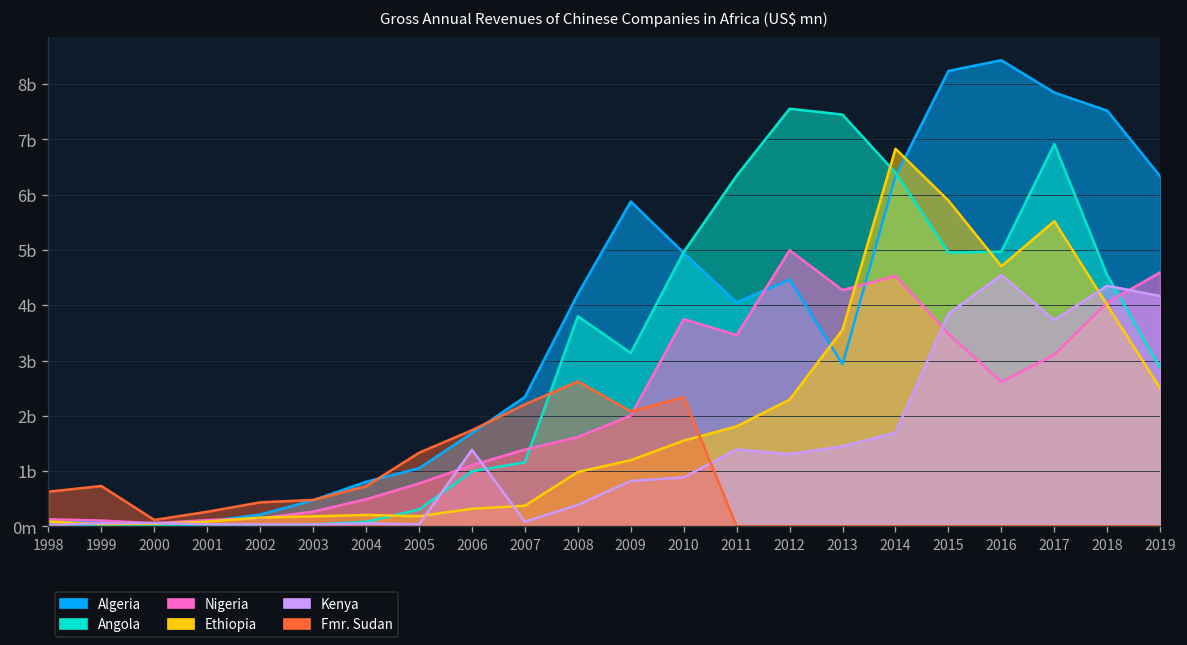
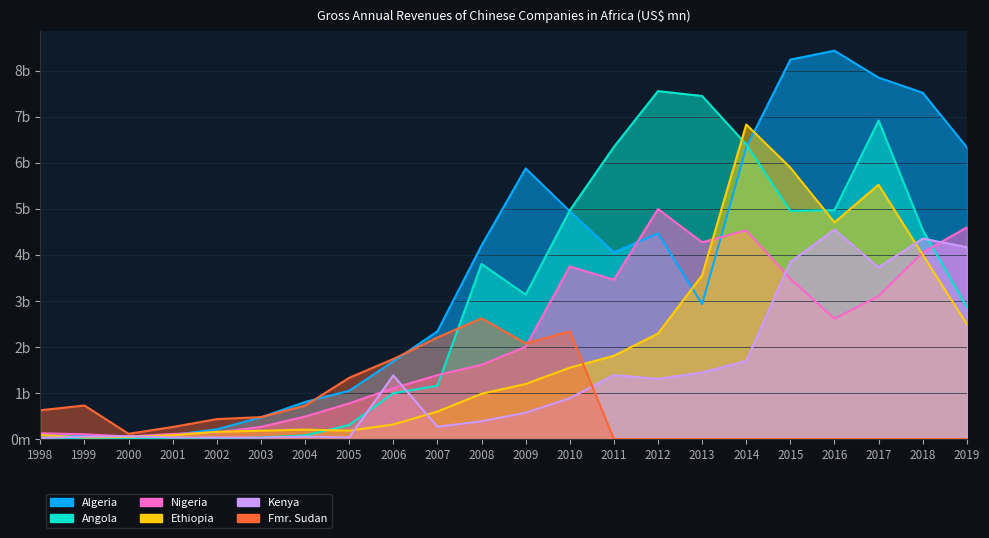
  {
    "Algeria": {
      "2002": "0.2b",
      "2004": "0.8b",
      "2005": "1.1b",
      "2007": "2.3b",
      "2008": "4.2b",
      "2009": "5.9b",
      "2011": "4.1b",
      "2012": "4.5b",
      "2013": "2.9b",
      "2014": "6.3b",
      "2015": "8.2b",
      "2016": "8.4b",
      "2017": "7.8b",
      "2018": "7.5b",
      "2019": "6.3b"
    },
    "Angola": {
      "2005": "0.3b",
      "2006": "1.0b",
      "2007": "1.2b",
      "2008": "3.8b",
      "2009": "3.1b",
      "2011": "6.3b",
      "2012": "7.6b",
      "2013": "7.5b",
      "2014": "6.4b",
      "2015": "5.0b",
      "2016": "5.0b",
      "2017": "6.9b",
      "2018": "4.5b",
      "2019": "2.9b"
    },
    "Nigeria": {
      "2003": "0.3b",
      "2004": "0.5b",
      "2005": "0.8b",
      "2006": "1.1b",
      "2007": "1.4b",
      "2008": "1.6b",
      "2009": "2.0b",
      "2010": "3.7b",
      "2011": "3.5b",
      "2012": "5.0b",
      "2013": "4.3b",
      "2014": "4.5b",
      "2015": "3.5b",
      "2016": "2.6b",
      "2017": "3.1b",
      "2019": "4.6b"
    },
    "Ethiopia": {
      "2003": "0.2b",
      "2004": "0.2b",
      "2005": "0.2b",
      "2006": "0.3b",
-     "2007": "0.4b",
+     "2007": "0.6b",
      "2008": "1.0b",
      "2009": "1.2b",
      "2010": "1.5b",
      "2011": "1.8b",
      "2012": "2.3b",
      "2013": "3.6b",
      "2014": "6.8b",
      "2015": "5.9b",
      "2016": "4.7b",
      "2017": "5.5b",
      "2019": "2.5b"
    },
    "Kenya": {
      "2005": "0.0b",
      "2006": "1.4b",
-     "2007": "0.1b",
+     "2007": "0.3b",
      "2008": "0.4b",
-     "2009": "0.8b",
+     "2009": "0.6b",
      "2010": "0.9b",
      "2011": "1.4b",
      "2012": "1.3b",
      "2013": "1.4b",
      "2014": "1.7b",
      "2015": "3.8b",
      "2016": "4.5b",
      "2017": "3.7b",
      "2018": "4.4b",
      "2019": "4.2b"
    },
    "Fmr. Sudan": {
      "1998": "0.6b",
      "1999": "0.7b",
      "2001": "0.3b",
      "2002": "0.4b",
      "2004": "0.7b",
      "2005": "1.3b",
      "2007": "2.2b",
      "2008": "2.6b",
      "2009": "2.1b",
      "2010": "2.3b",
      "2011": "0.0b",
      "2012": "0.0b",
      "2013": "0.0b",
      "2014": "0.0b",
      "2015": "0.0b",
      "2016": "0.0b",
      "2017": "0.0b",
      "2018": "0.0b",
      "2019": "0.0b"
    }
  }
